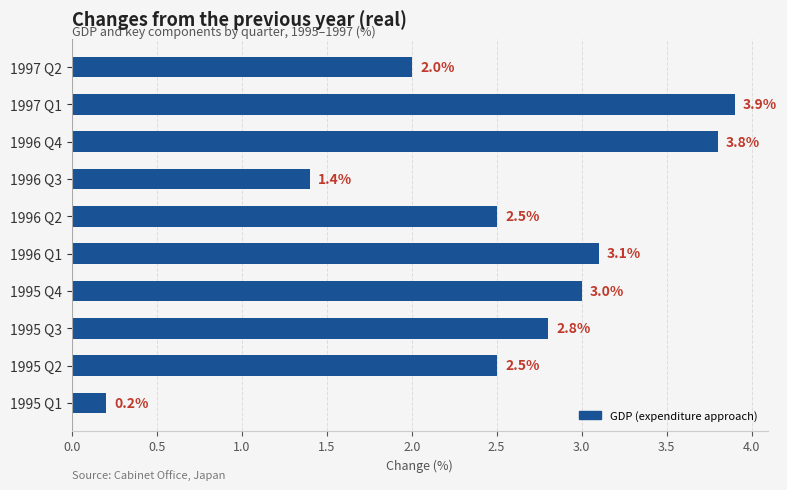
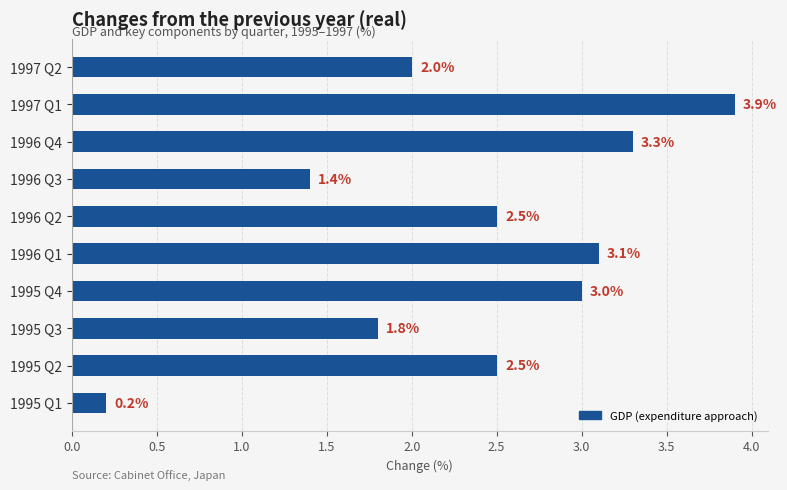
  {
    "1997 Q2": "2.0%",
    "1997 Q1": "3.9%",
-   "1996 Q4": "3.8%",
+   "1996 Q4": "3.3%",
    "1996 Q3": "1.4%",
    "1996 Q2": "2.5%",
    "1996 Q1": "3.1%",
    "1995 Q4": "3.0%",
-   "1995 Q3": "2.8%",
+   "1995 Q3": "1.8%",
    "1995 Q2": "2.5%",
    "1995 Q1": "0.2%"
  }
